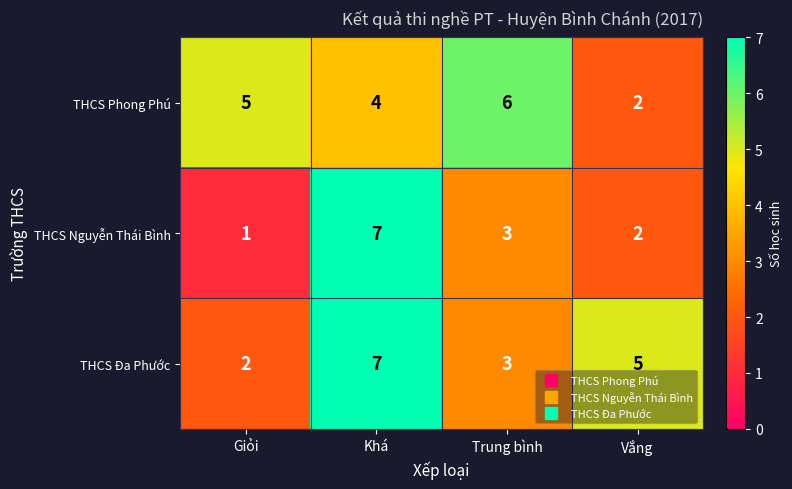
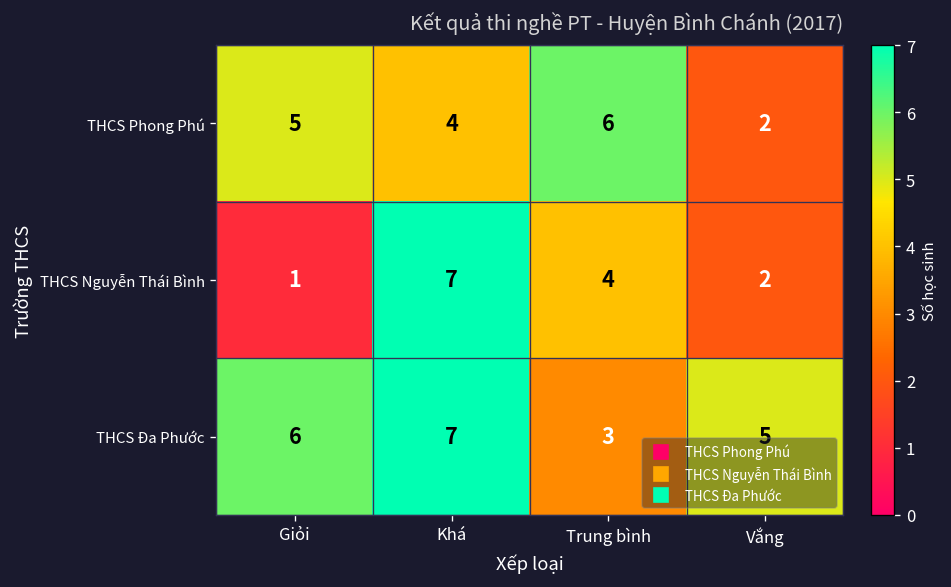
  {
    "THCS Phong Phú": {
      "Giỏi": 5,
      "Khá": 4,
      "Trung bình": 6,
      "Vắng": 2
    },
    "THCS Nguyễn Thái Bình": {
      "Giỏi": 1,
      "Khá": 7,
-     "Trung bình": 3,
+     "Trung bình": 4,
      "Vắng": 2
    },
    "THCS Đa Phước": {
-     "Giỏi": 2,
+     "Giỏi": 6,
      "Khá": 7,
      "Trung bình": 3
    }
  }
